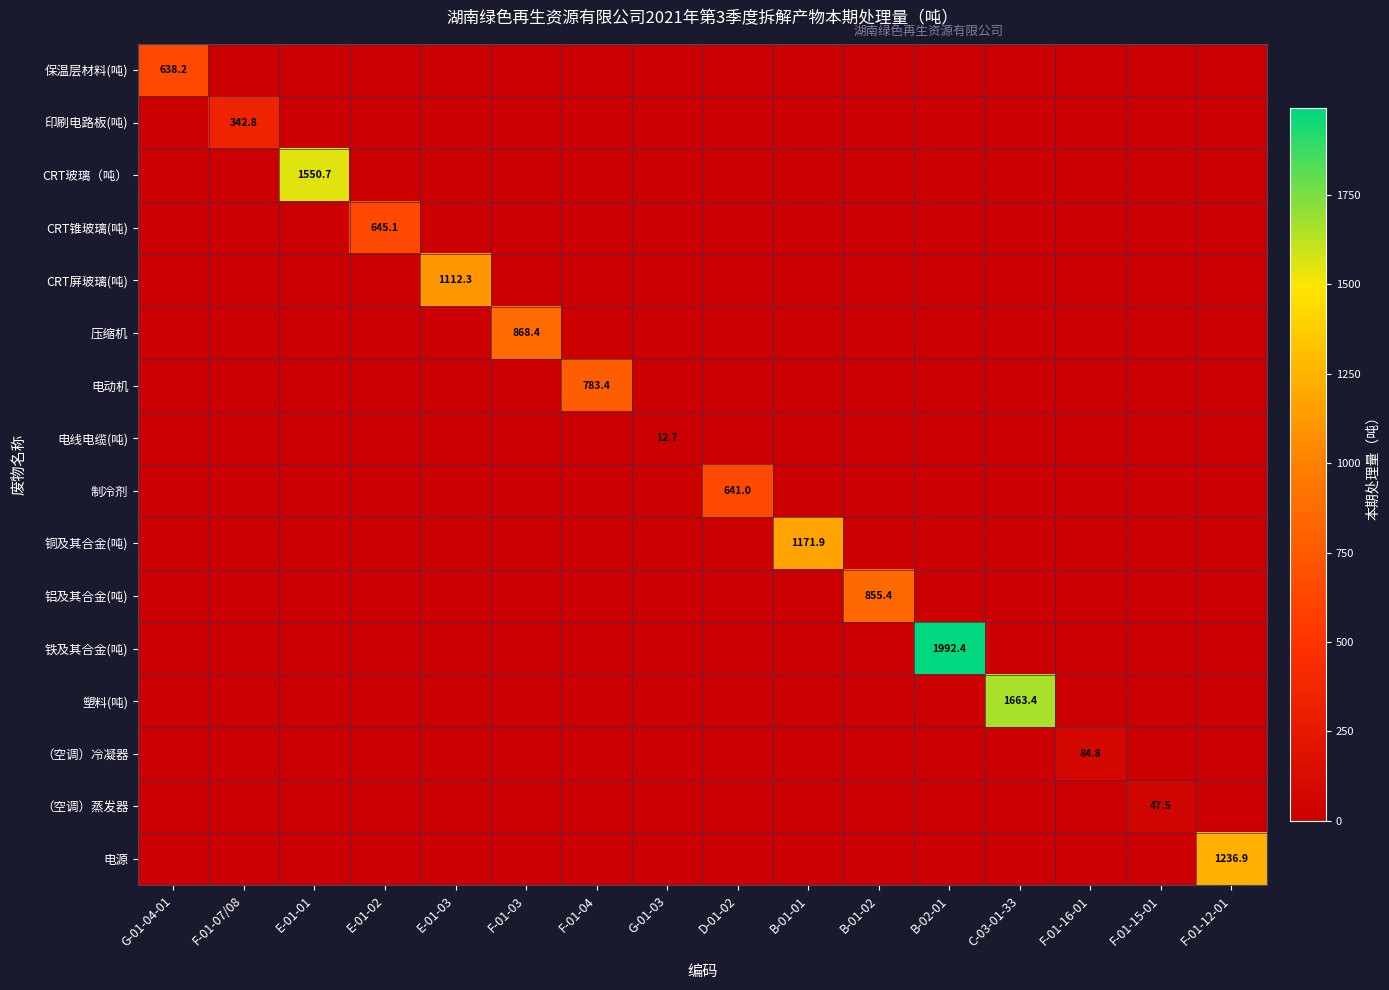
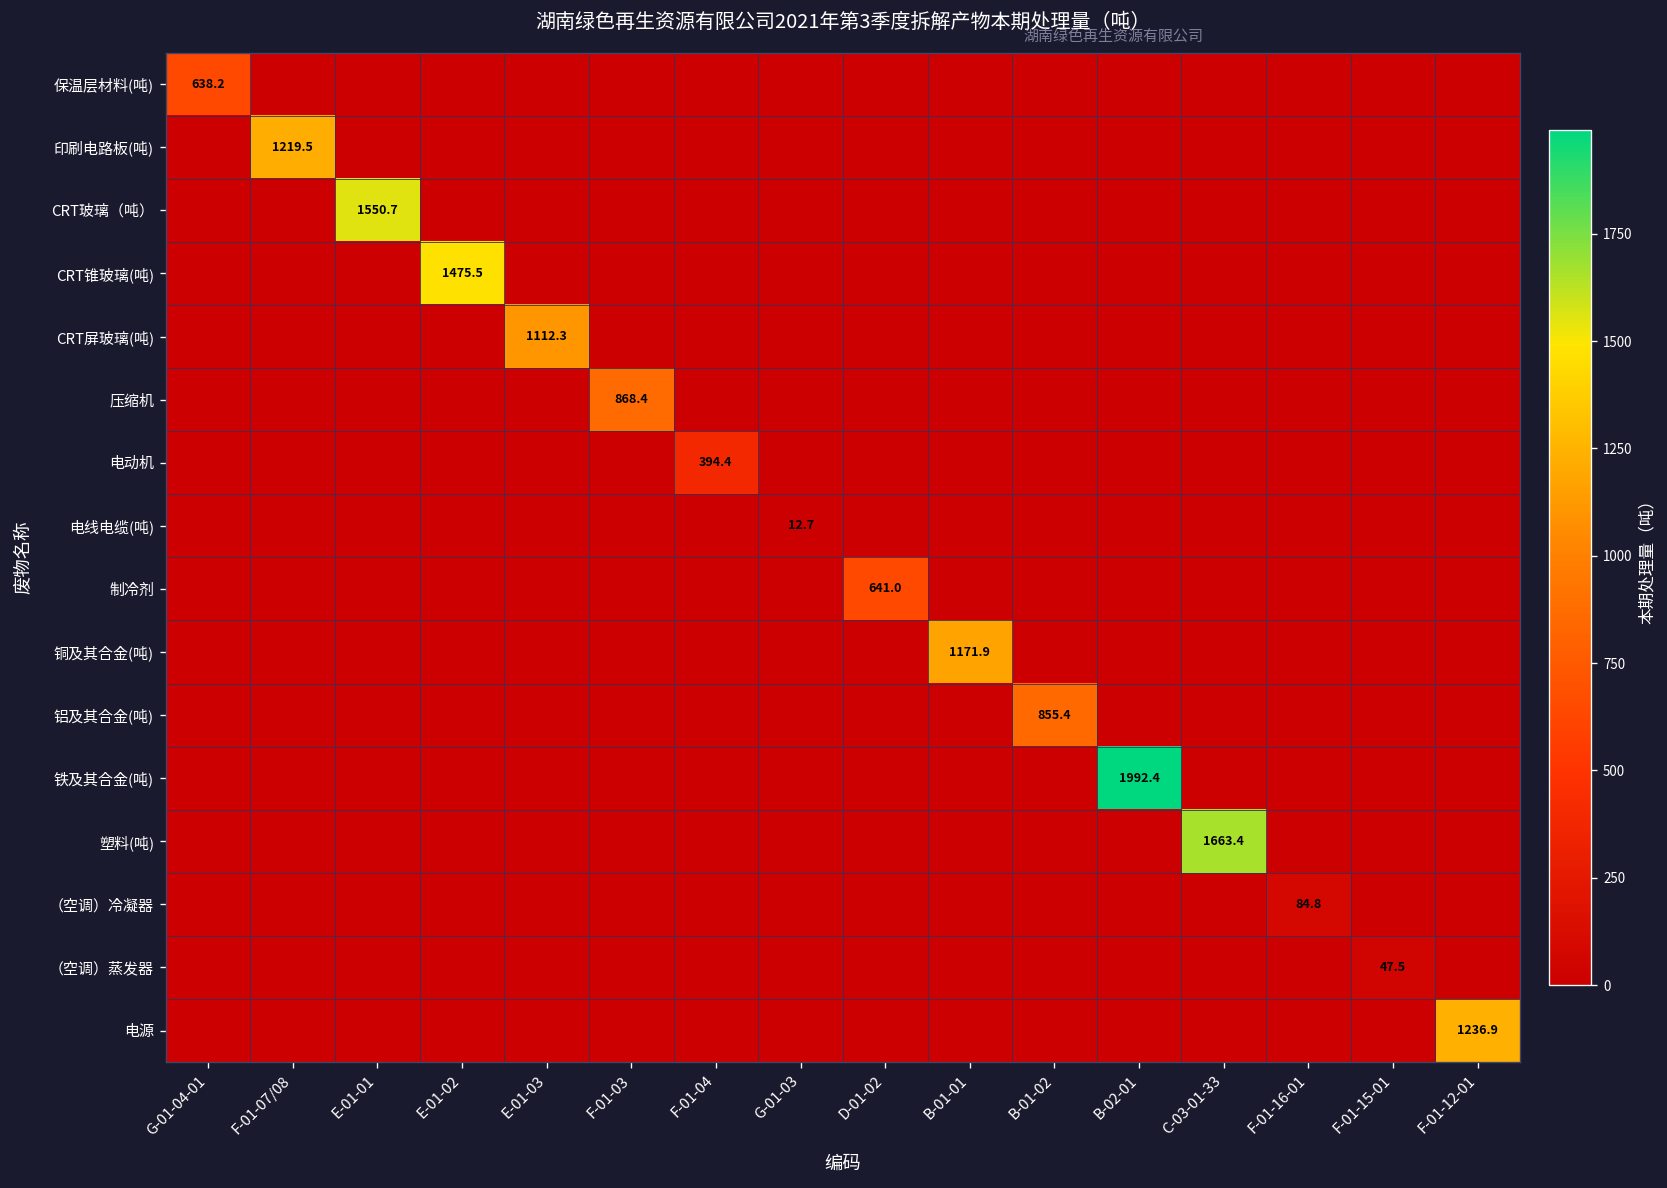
  {
    "保温层材料(吨)": {
      "G-01-04-01": 638.2
    },
    "印刷电路板(吨)": {
-     "F-01-07/08": 342.8
+     "F-01-07/08": 1219.5
    },
    "CRT玻璃（吨）": {
      "E-01-01": 1550.7
    },
    "CRT锥玻璃(吨)": {
-     "E-01-02": 645.1
+     "E-01-02": 1475.5
    },
    "CRT屏玻璃(吨)": {
      "E-01-03": 1112.3
    },
    "压缩机": {
      "F-01-03": 868.4
    },
    "电动机": {
-     "F-01-04": 783.4
+     "F-01-04": 394.4
    },
    "电线电缆(吨)": {
      "G-01-03": 12.7
    },
    "制冷剂": {
      "D-01-02": 641.0
    },
    "铜及其合金(吨)": {
      "B-01-01": 1171.9
    },
    "铝及其合金(吨)": {
      "B-01-02": 855.4
    },
    "铁及其合金(吨)": {
      "B-02-01": 1992.4
    },
    "塑料(吨)": {
      "C-03-01-33": 1663.4
    },
    "（空调）冷凝器": {
      "F-01-16-01": 84.8
    },
    "（空调）蒸发器": {
      "F-01-15-01": 47.5
    },
    "电源": {
      "F-01-12-01": 1236.9
    }
  }
